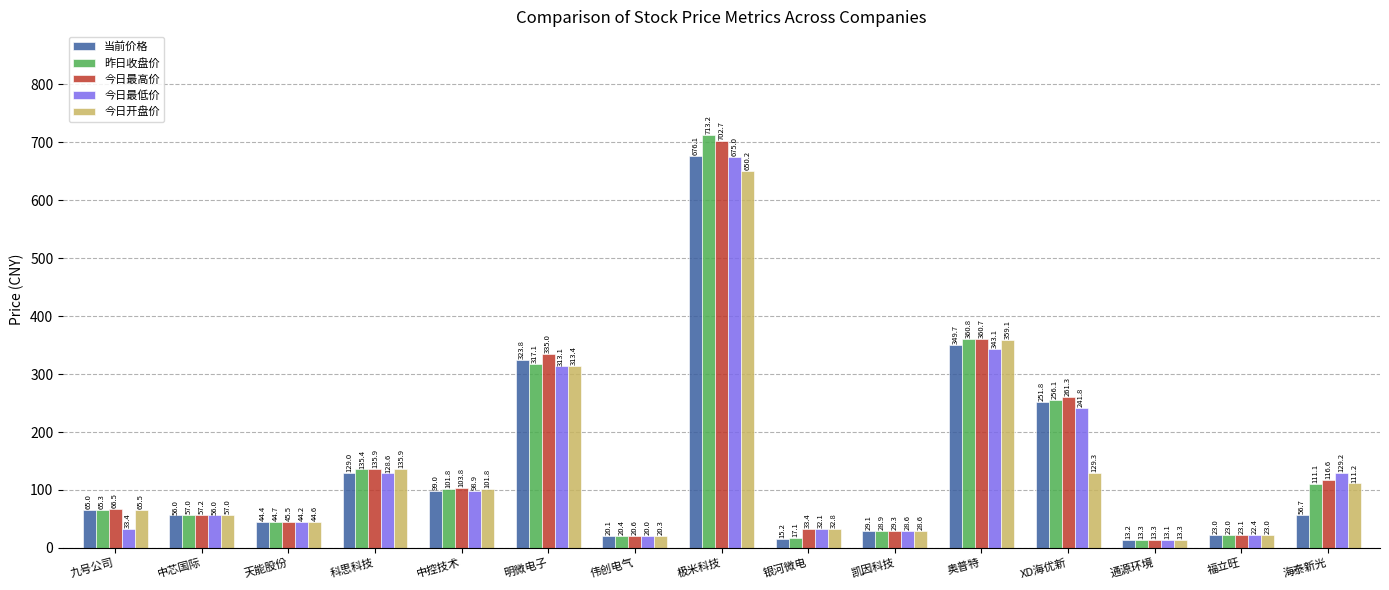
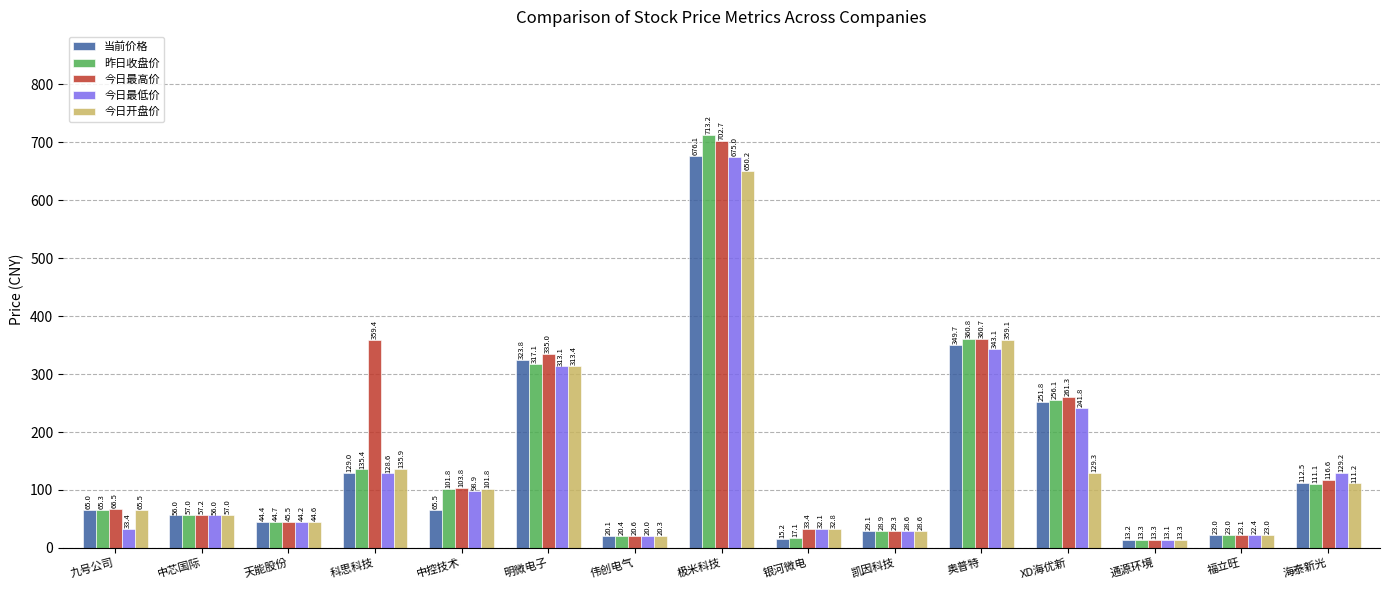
  {
    "当前价格": {
      "九号公司": 65.0,
      "中芯国际": 56.0,
      "天能股份": 44.4,
      "科思科技": 129.0,
-     "中控技术": 99.0,
+     "中控技术": 65.5,
      "明微电子": 323.8,
      "伟创电气": 20.1,
      "极米科技": 676.1,
      "银河微电": 15.2,
      "凯因科技": 29.1,
      "奥普特": 349.7,
      "XD海优新": 251.8,
      "通源环境": 13.2,
      "福立旺": 23.0,
-     "海泰新光": 56.7
+     "海泰新光": 112.5
    },
    "昨日收盘价": {
      "九号公司": 65.3,
      "中芯国际": 57.0,
      "天能股份": 44.7,
      "科思科技": 135.4,
      "中控技术": 101.8,
      "明微电子": 317.1,
      "伟创电气": 20.4,
      "极米科技": 713.2,
      "银河微电": 17.1,
      "凯因科技": 28.9,
      "奥普特": 360.8,
      "XD海优新": 256.1,
      "通源环境": 13.3,
      "福立旺": 23.0,
      "海泰新光": 111.1
    },
    "今日最高价": {
      "九号公司": 66.5,
      "中芯国际": 57.2,
      "天能股份": 45.5,
-     "科思科技": 135.9,
+     "科思科技": 359.4,
      "中控技术": 103.8,
      "明微电子": 335.0,
      "伟创电气": 20.6,
      "极米科技": 702.7,
      "银河微电": 33.4,
      "凯因科技": 29.3,
      "奥普特": 360.7,
      "XD海优新": 261.3,
      "通源环境": 13.3,
      "福立旺": 23.1,
      "海泰新光": 116.6
    },
    "今日最低价": {
      "九号公司": 33.4,
      "中芯国际": 56.0,
      "天能股份": 44.2,
      "科思科技": 128.6,
      "中控技术": 98.9,
      "明微电子": 313.1,
      "伟创电气": 20.0,
      "极米科技": 675.0,
      "银河微电": 32.1,
      "凯因科技": 28.6,
      "奥普特": 343.1,
      "XD海优新": 241.8,
      "通源环境": 13.1,
      "福立旺": 22.4,
      "海泰新光": 129.2
    },
    "今日开盘价": {
      "九号公司": 65.5,
      "中芯国际": 57.0,
      "天能股份": 44.6,
      "科思科技": 135.9,
      "中控技术": 101.8,
      "明微电子": 313.4,
      "伟创电气": 20.3,
      "极米科技": 650.2,
      "银河微电": 32.8,
      "凯因科技": 28.6,
      "奥普特": 359.1,
      "XD海优新": 129.3,
      "通源环境": 13.3,
      "福立旺": 23.0,
      "海泰新光": 111.2
    }
  }
